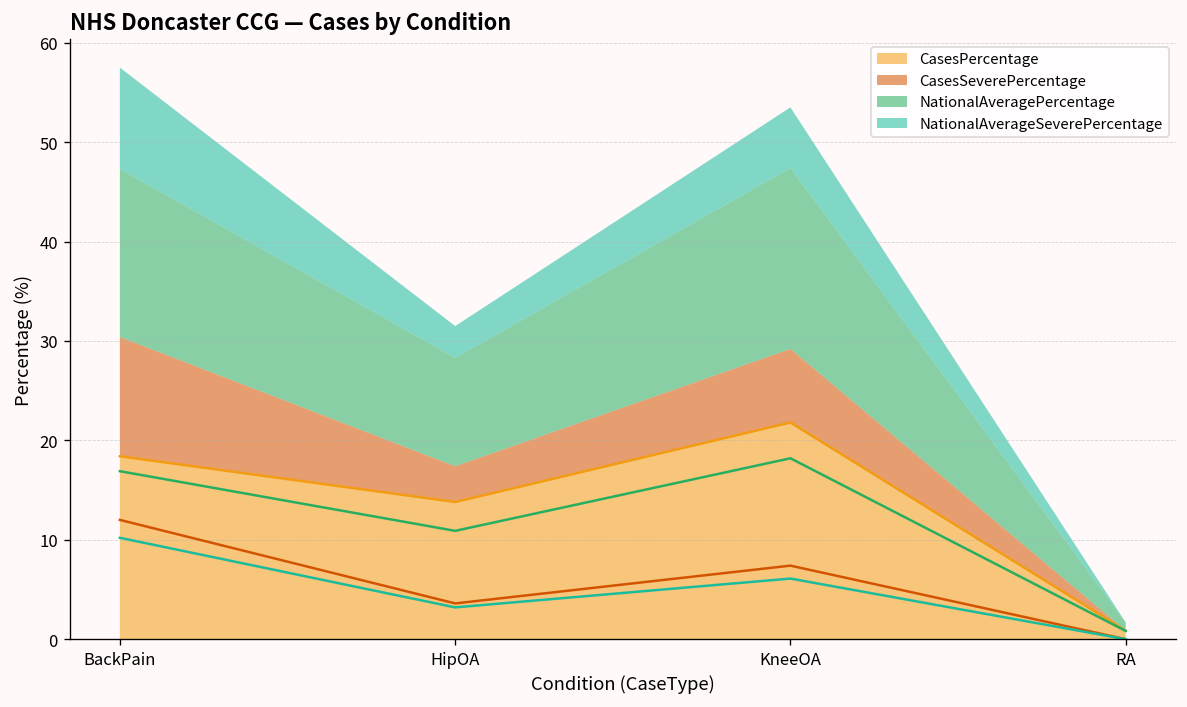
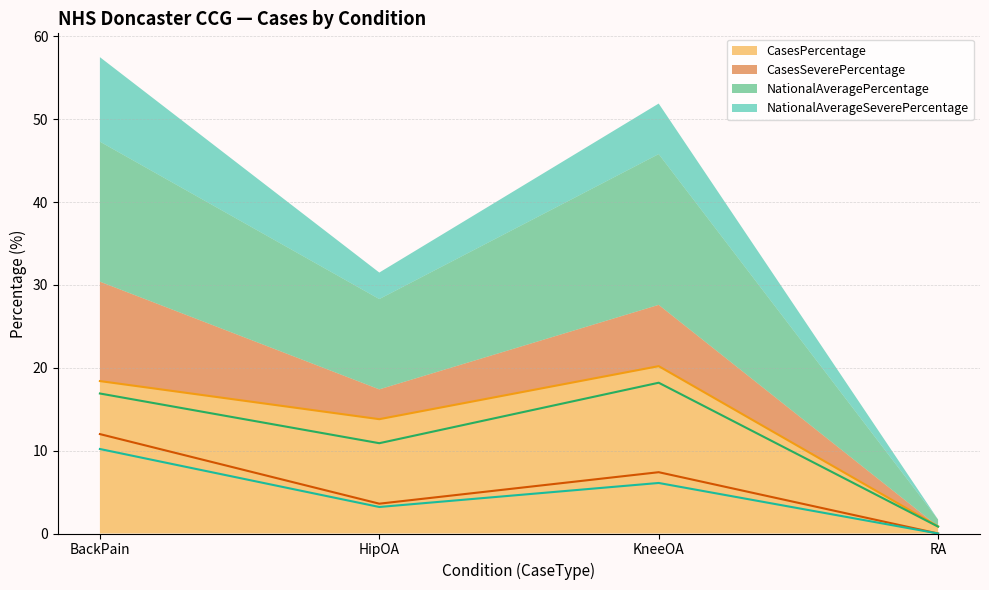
  {
    "CasesPercentage": {
      "BackPain": 18,
      "HipOA": 14,
-     "KneeOA": 22
+     "KneeOA": 20
    }
  }
